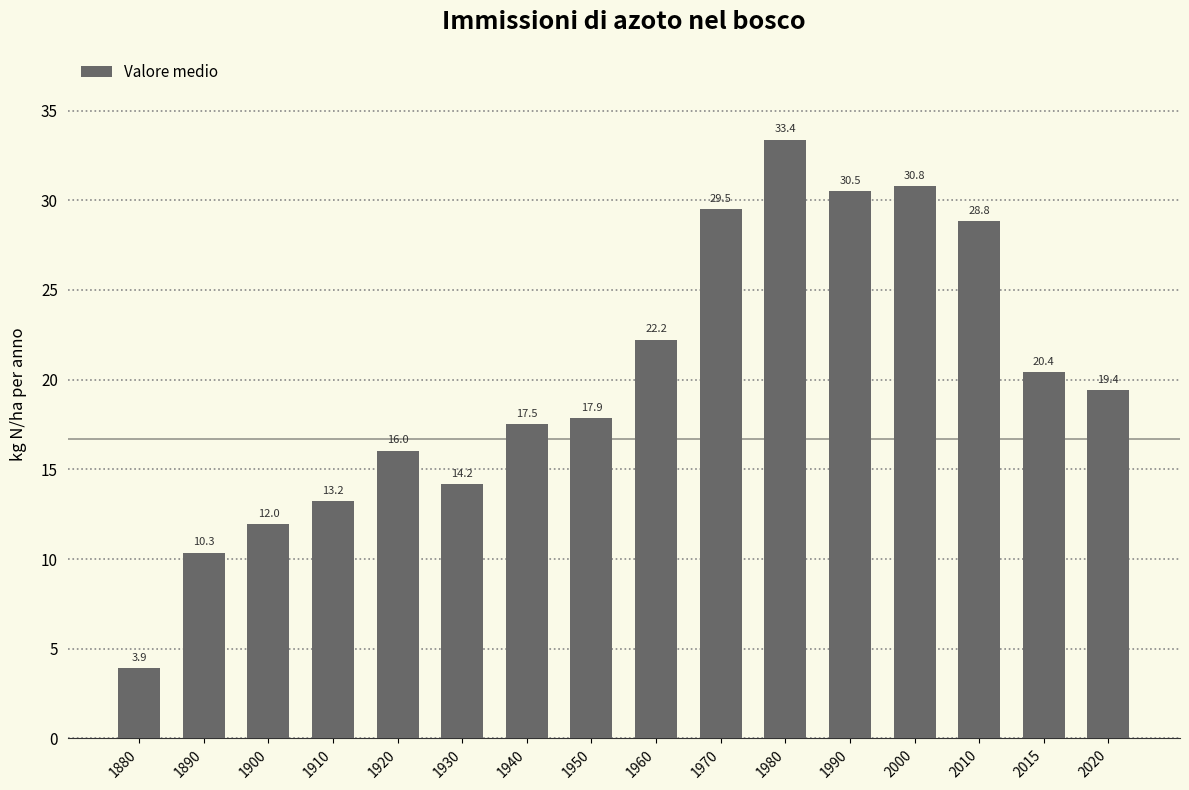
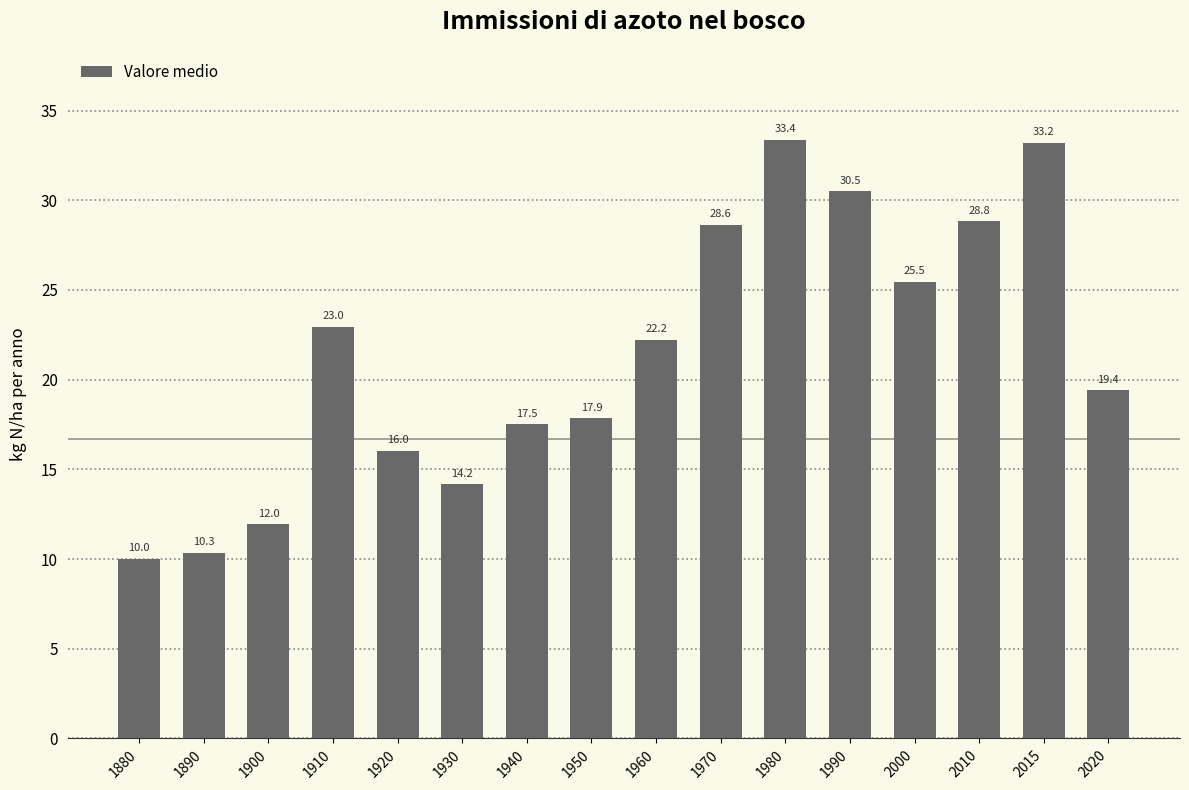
  {
-   "1880": 3.9,
+   "1880": 10.0,
    "1890": 10.3,
    "1900": 12.0,
-   "1910": 13.2,
+   "1910": 23.0,
    "1920": 16.0,
    "1930": 14.2,
    "1940": 17.5,
    "1950": 17.9,
    "1960": 22.2,
-   "1970": 29.5,
+   "1970": 28.6,
    "1980": 33.4,
    "1990": 30.5,
-   "2000": 30.8,
+   "2000": 25.5,
    "2010": 28.8,
-   "2015": 20.4,
+   "2015": 33.2,
    "2020": 19.4
  }
